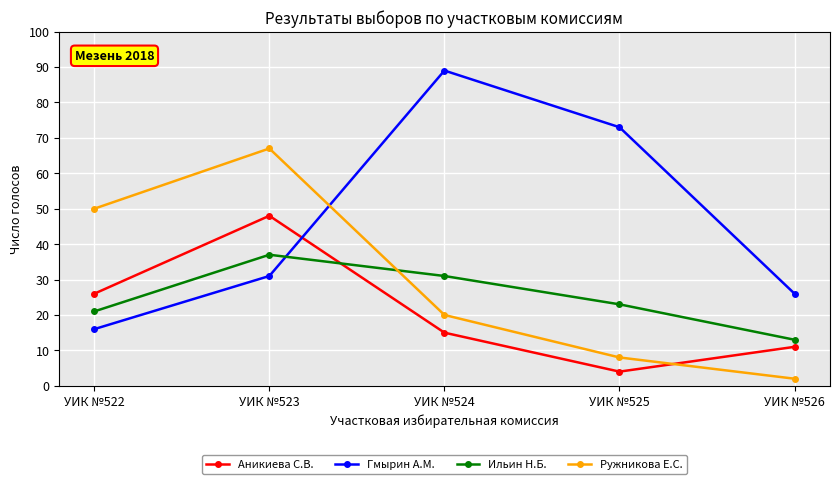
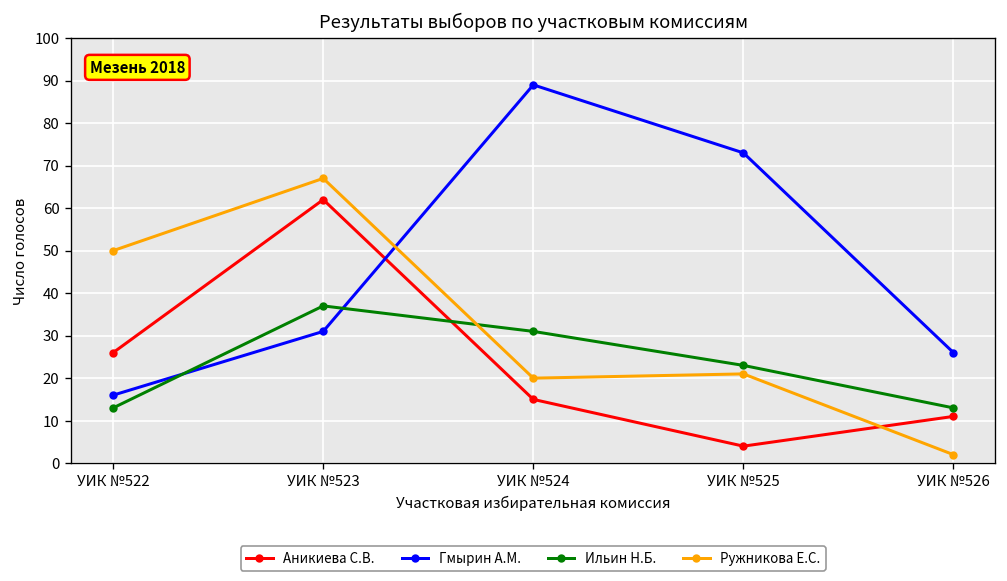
  {
    "Аникиева С.В.": {
      "УИК №522": 26,
-     "УИК №523": 48,
+     "УИК №523": 62,
      "УИК №524": 15,
      "УИК №525": 4,
      "УИК №526": 11
    },
    "Гмырин А.М.": {
      "УИК №522": 16,
      "УИК №523": 31,
      "УИК №524": 89,
      "УИК №525": 73,
      "УИК №526": 26
    },
    "Ильин Н.Б.": {
-     "УИК №522": 21,
+     "УИК №522": 13,
      "УИК №523": 37,
      "УИК №524": 31,
      "УИК №525": 23,
      "УИК №526": 13
    },
    "Ружникова Е.С.": {
      "УИК №522": 50,
      "УИК №523": 67,
      "УИК №524": 20,
-     "УИК №525": 8,
+     "УИК №525": 21,
      "УИК №526": 2
    }
  }
